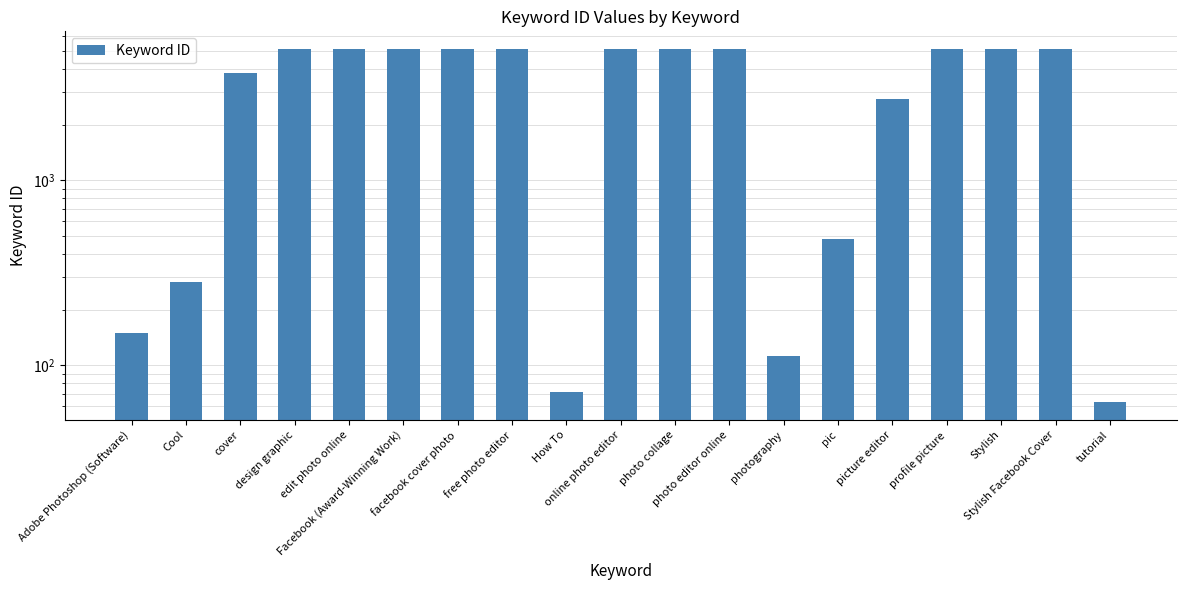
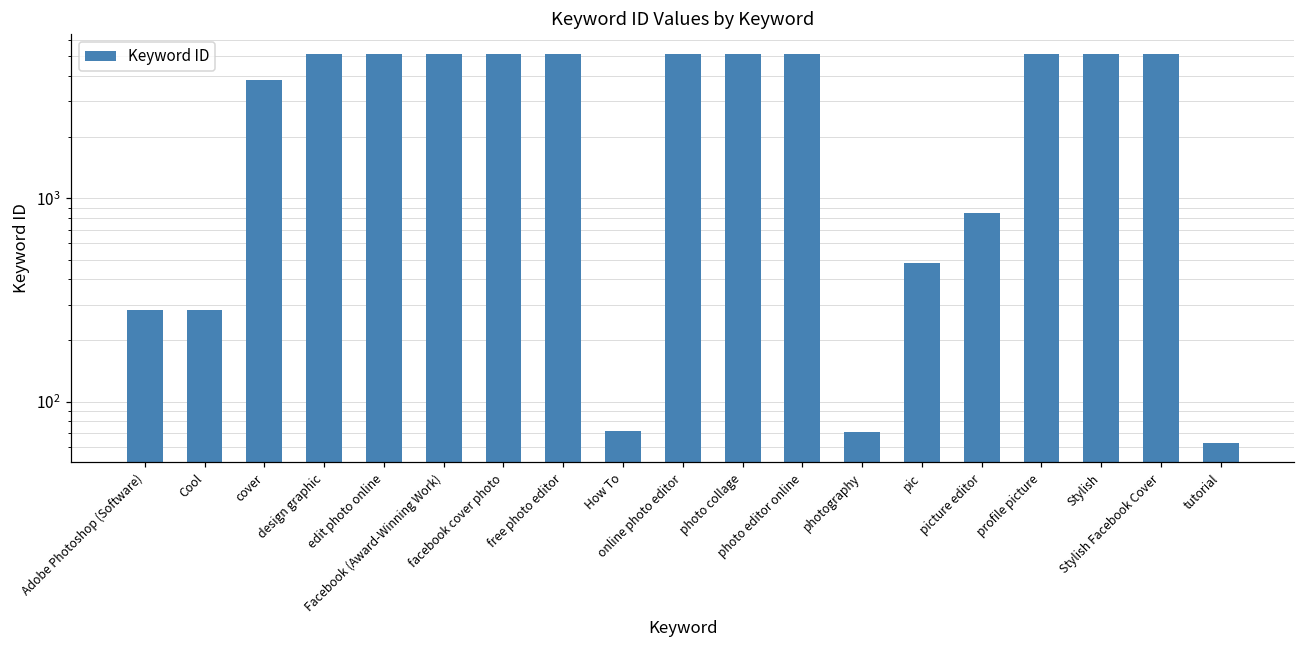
  {
-   "Adobe Photoshop (Software)": 150,
+   "Adobe Photoshop (Software)": 280,
    "Cool": 280,
    "cover": 3800,
    "design graphic": 5100,
    "edit photo online": 5100,
    "Facebook (Award-Winning Work)": 5100,
    "facebook cover photo": 5100,
    "free photo editor": 5100,
    "How To": 72,
    "online photo editor": 5100,
    "photo collage": 5100,
    "photo editor online": 5100,
-   "photography": 110,
+   "photography": 71,
    "pic": 480,
-   "picture editor": 2700,
+   "picture editor": 800,
    "profile picture": 5100,
    "Stylish": 5100,
    "Stylish Facebook Cover": 5100,
    "tutorial": 63
  }
